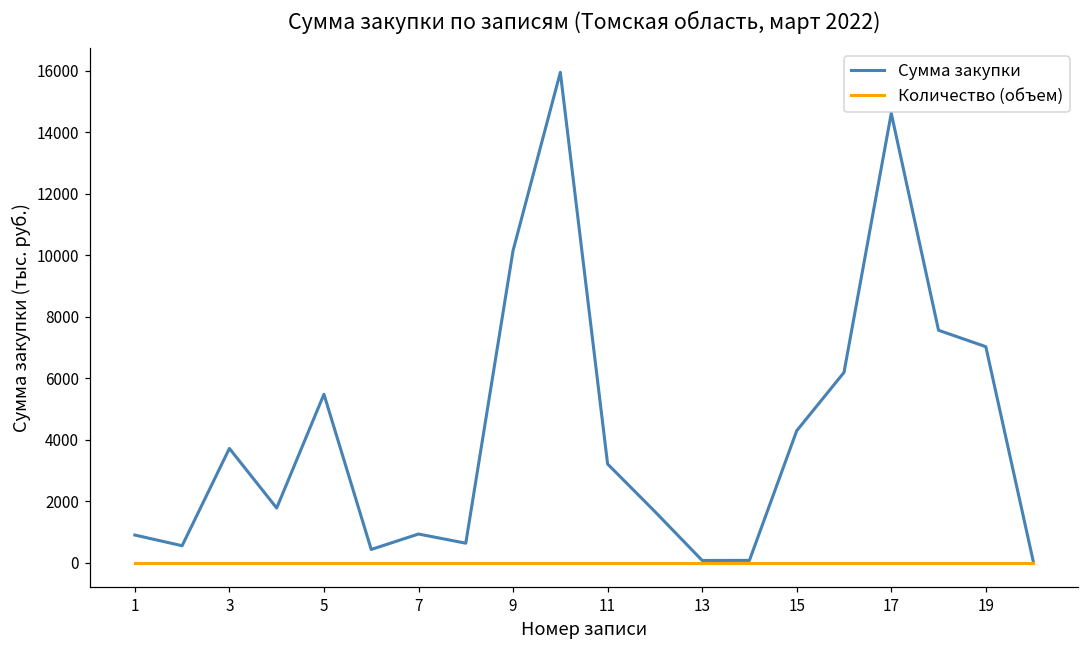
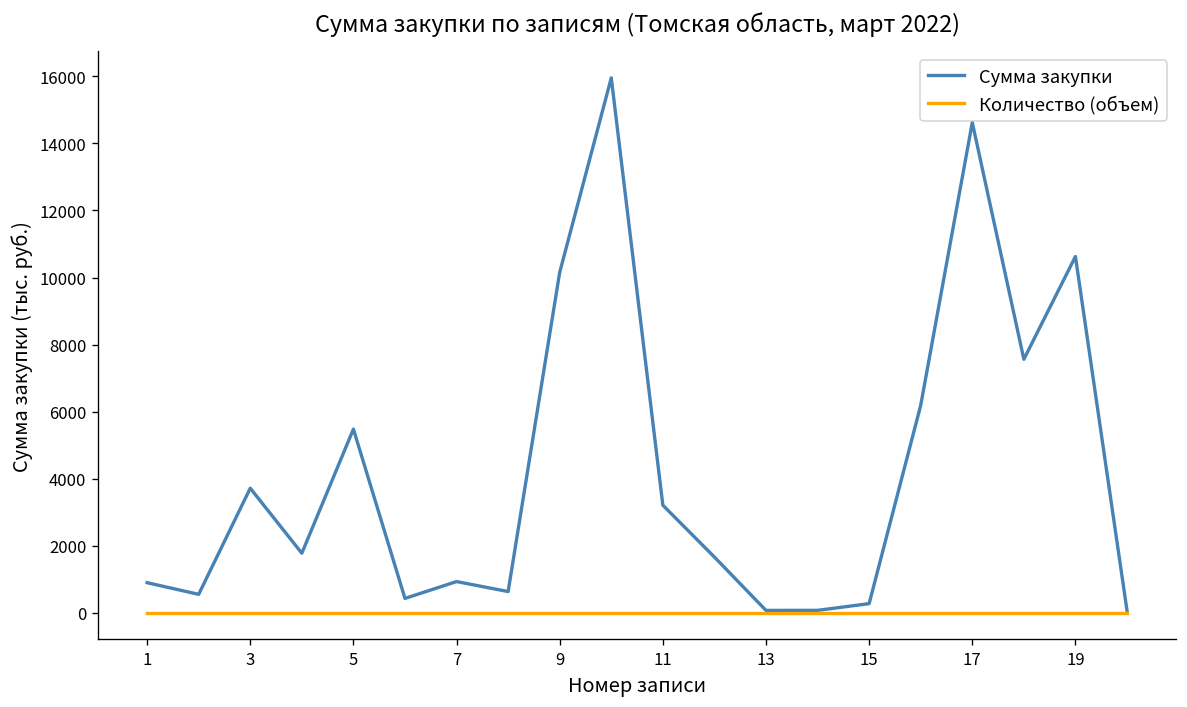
  {
    "Сумма закупки": {
      "1": 900,
      "3": 3700,
      "5": 5500,
      "7": 900,
      "9": 10200,
      "11": 3200,
-     "15": 4300,
-     "19": 7000
+     "15": 300,
+     "19": 10600
    },
    "Количество (объем)": {
      "1": 0,
      "3": 0,
      "5": 0,
      "7": 0,
      "9": 0,
      "11": 0,
      "15": 0,
      "17": 0,
      "19": 0
    }
  }
